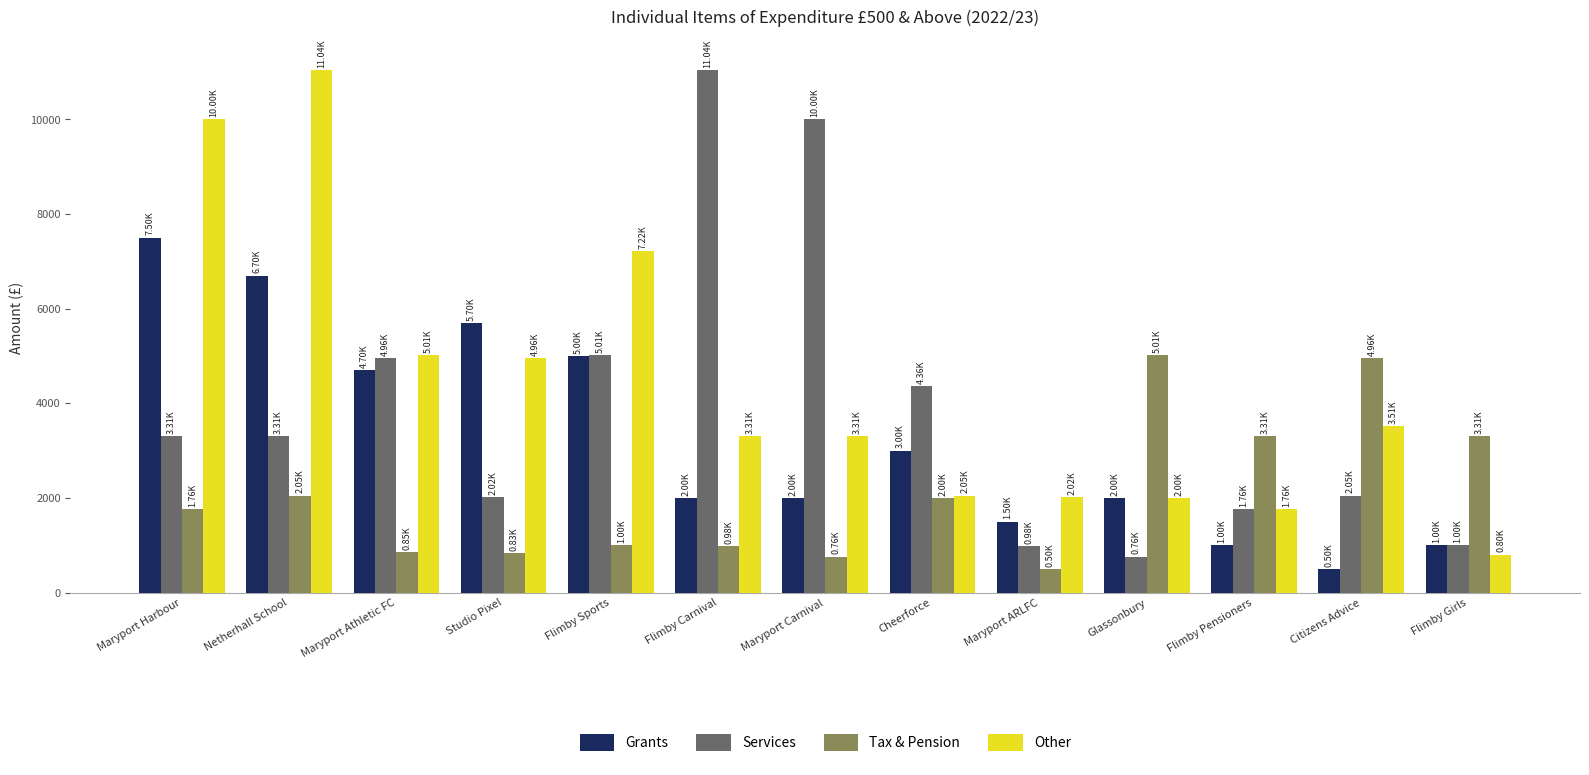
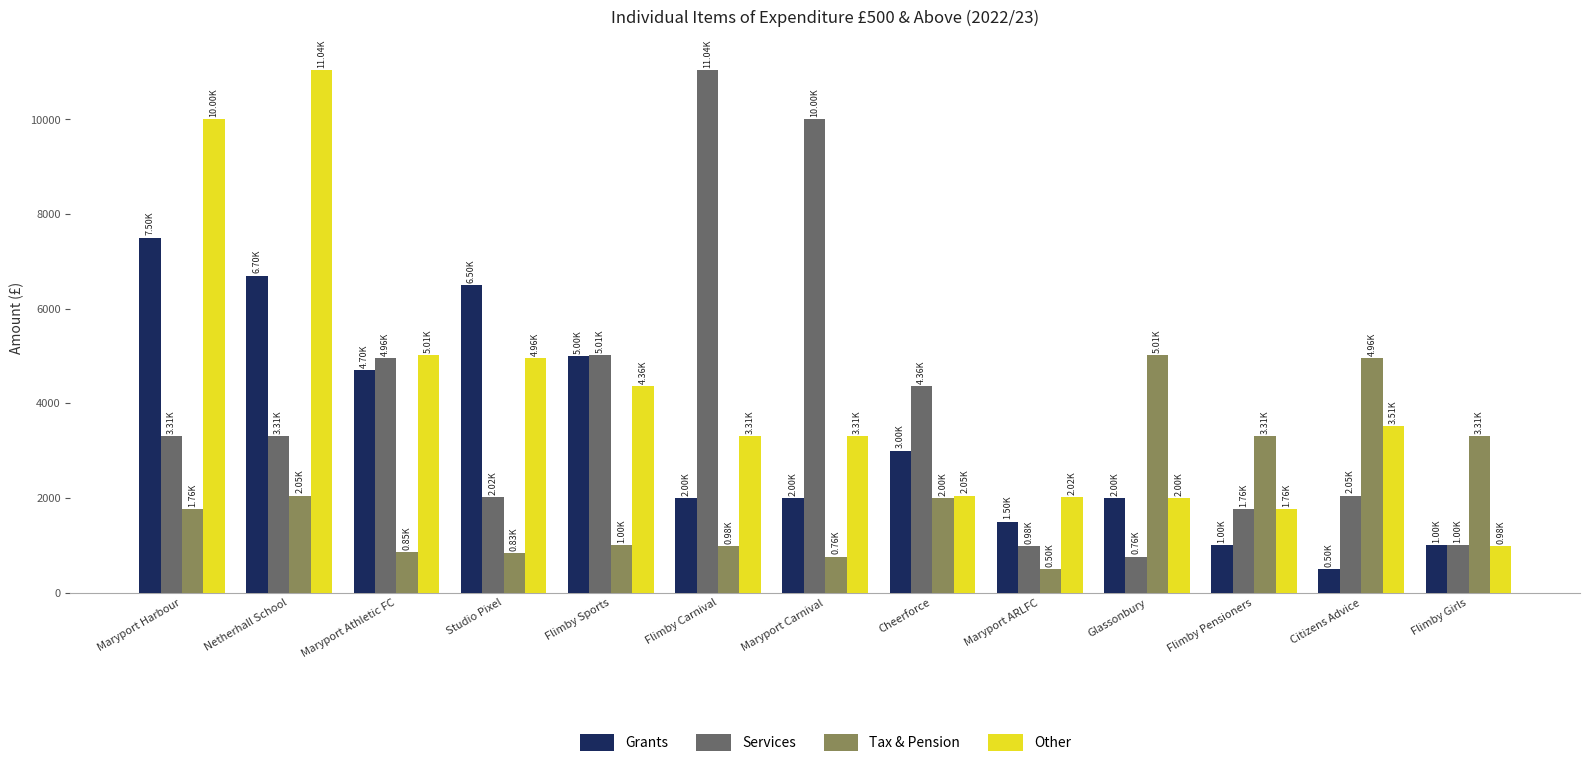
  {
    "Grants": {
      "Maryport Harbour": "7.50K",
      "Netherhall School": "6.70K",
      "Maryport Athletic FC": "4.70K",
-     "Studio Pixel": "5.70K",
+     "Studio Pixel": "6.50K",
      "Flimby Sports": "5.00K",
      "Flimby Carnival": "2.00K",
      "Maryport Carnival": "2.00K",
      "Cheerforce": "3.00K",
      "Maryport ARLFC": "1.50K",
      "Glassonbury": "2.00K",
      "Flimby Pensioners": "1.00K",
      "Citizens Advice": "0.50K",
      "Flimby Girls": "1.00K"
    },
    "Other": {
      "Maryport Harbour": "10.00K",
      "Netherhall School": "11.04K",
      "Maryport Athletic FC": "5.01K",
      "Studio Pixel": "4.96K",
-     "Flimby Sports": "7.22K",
+     "Flimby Sports": "4.36K",
      "Flimby Carnival": "3.31K",
      "Maryport Carnival": "3.31K",
      "Cheerforce": "2.05K",
      "Maryport ARLFC": "2.02K",
      "Glassonbury": "2.00K",
      "Flimby Pensioners": "1.76K",
      "Citizens Advice": "3.51K",
-     "Flimby Girls": "0.80K"
+     "Flimby Girls": "0.98K"
    }
  }
